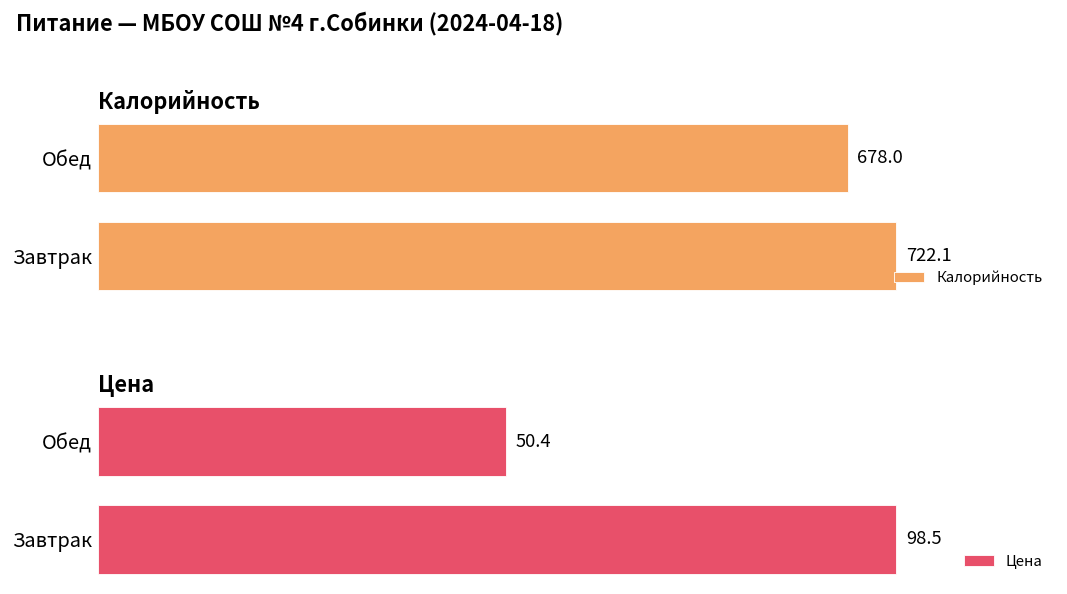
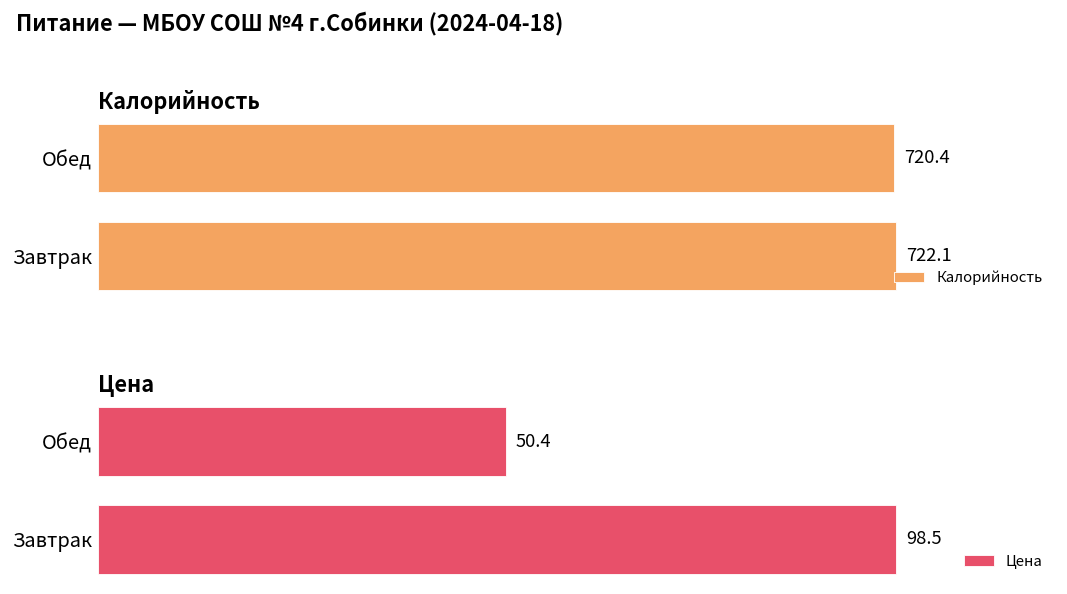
  {
    "Калорийность": {
-     "Обед": 678.0,
+     "Обед": 720.4,
      "Завтрак": 722.1
    },
    "Цена": {
      "Обед": 50.4,
      "Завтрак": 98.5
    }
  }
